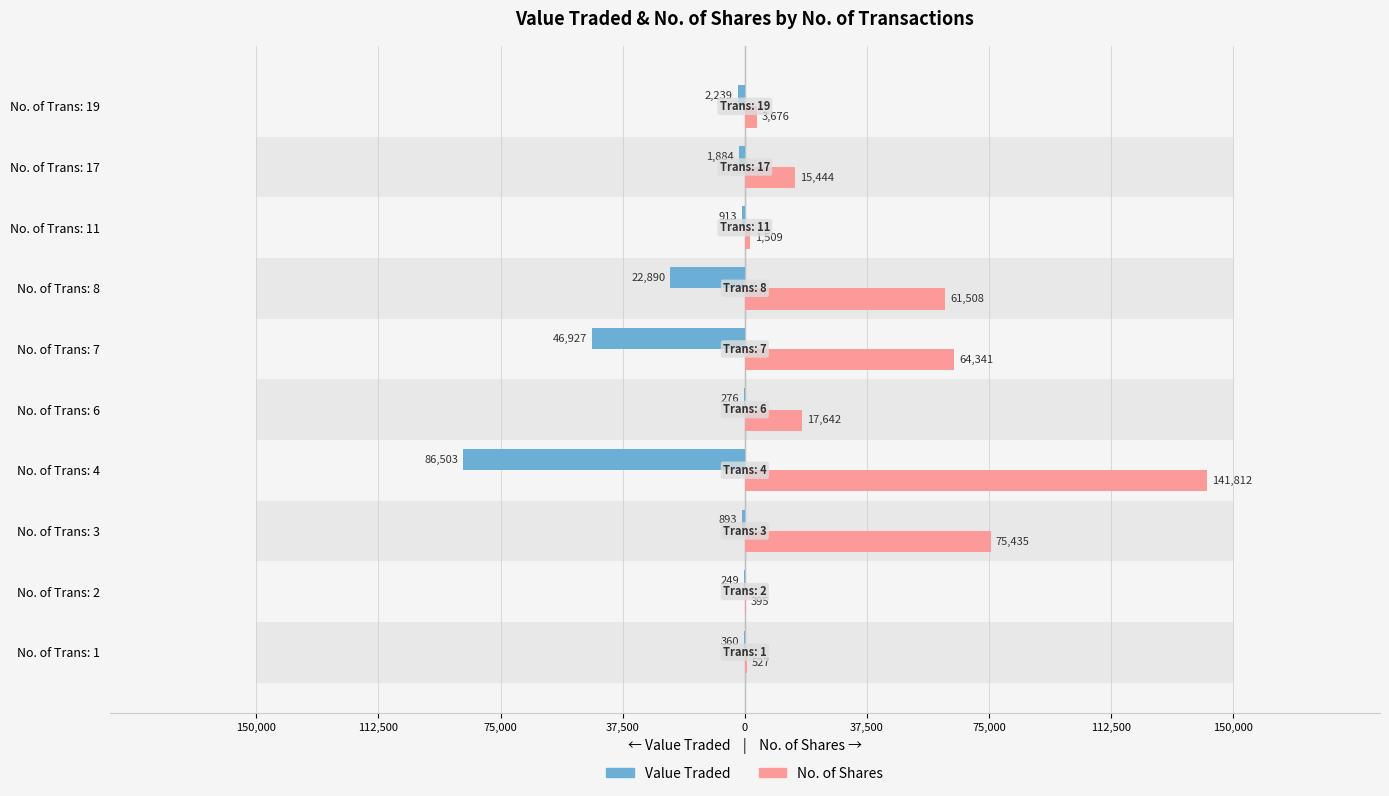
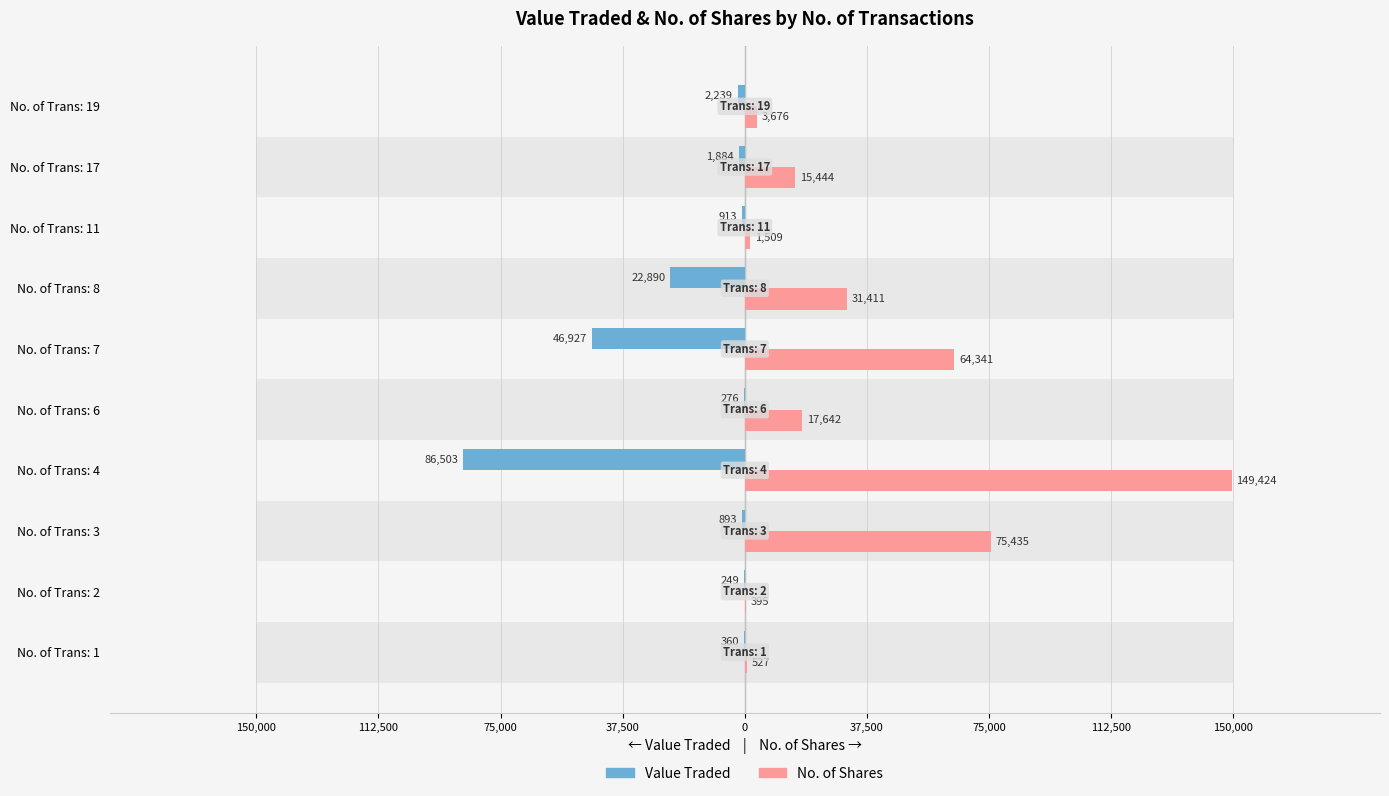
  {
    "No. of Shares": {
-     "No. of Trans: 8": "61,508",
-     "No. of Trans: 4": "141,812"
+     "No. of Trans: 8": "31,411",
+     "No. of Trans: 4": "149,424"
    }
  }
